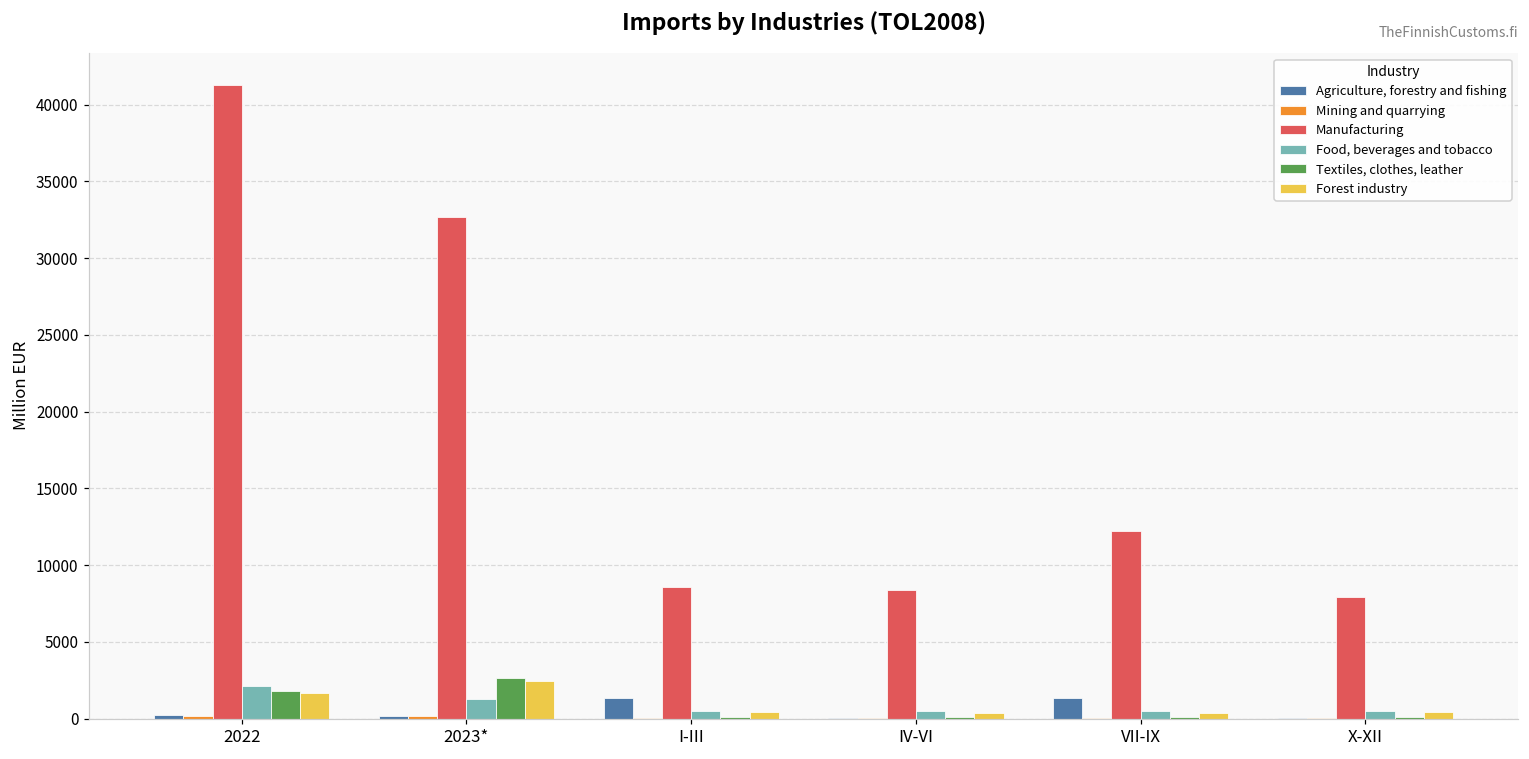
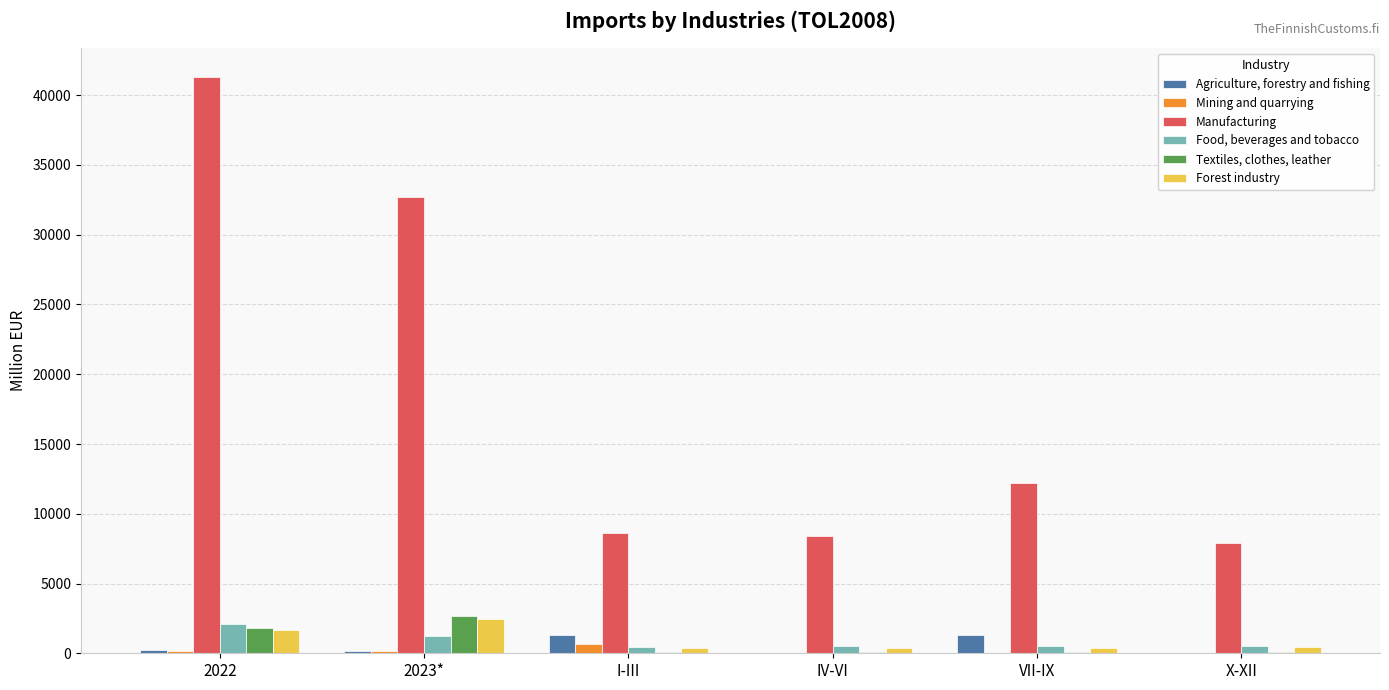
  {
    "Agriculture, forestry and fishing": {
      "2022": 200,
      "2023*": 200,
      "I-III": 1300,
      "VII-IX": 1300
    },
    "Mining and quarrying": {
-     "I-III": 0
+     "I-III": 600
    },
    "Manufacturing": {
      "2022": 41300,
      "2023*": 32700,
      "I-III": 8600,
      "IV-VI": 8400,
      "VII-IX": 12200,
      "X-XII": 7900
    },
    "Food, beverages and tobacco": {
      "2022": 2100,
      "2023*": 1300,
      "I-III": 500,
      "IV-VI": 500,
      "VII-IX": 500,
      "X-XII": 500
    },
    "Textiles, clothes, leather": {
      "2022": 1800,
      "2023*": 2600
    },
    "Forest industry": {
      "2022": 1700,
      "2023*": 2500,
      "I-III": 400,
      "IV-VI": 400,
      "VII-IX": 400,
      "X-XII": 400
    }
  }
